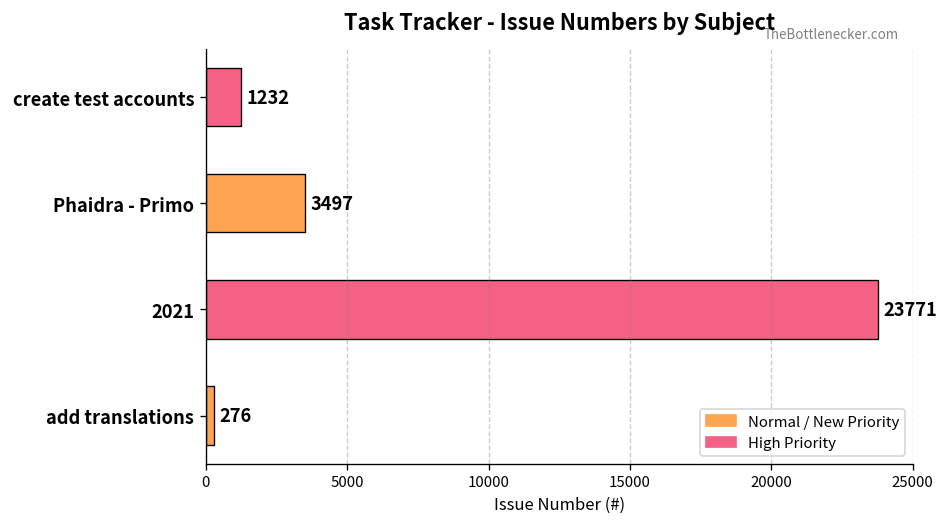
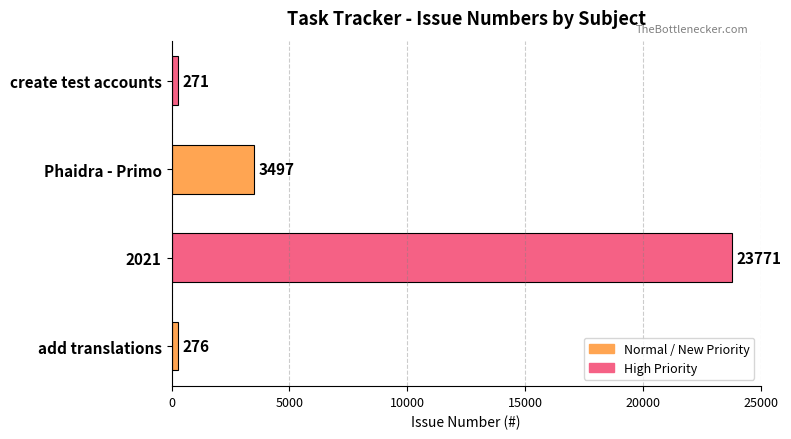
  {
-   "create test accounts": 1232,
+   "create test accounts": 271,
    "Phaidra - Primo": 3497,
    "2021": 23771,
    "add translations": 276
  }
